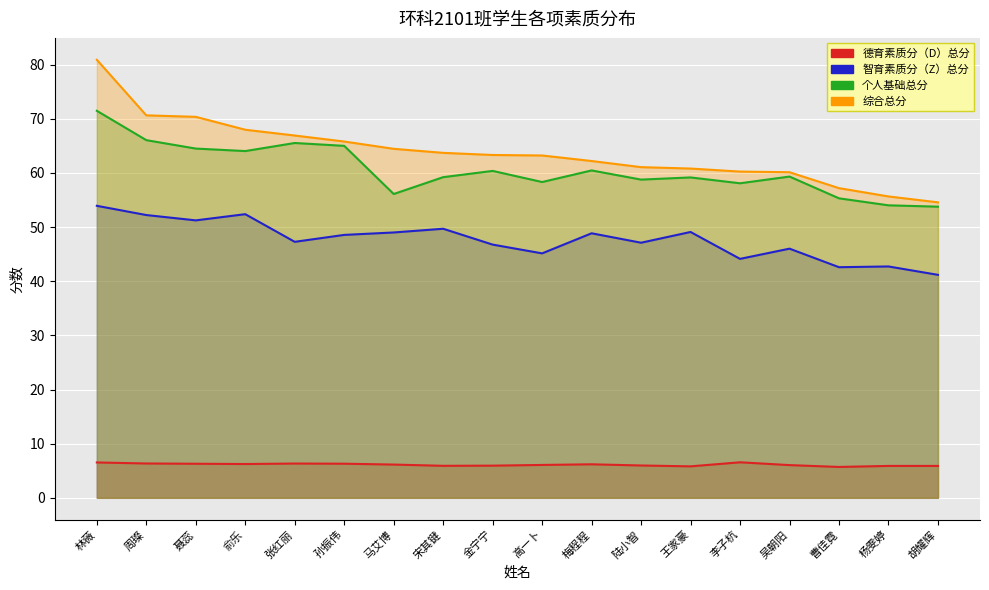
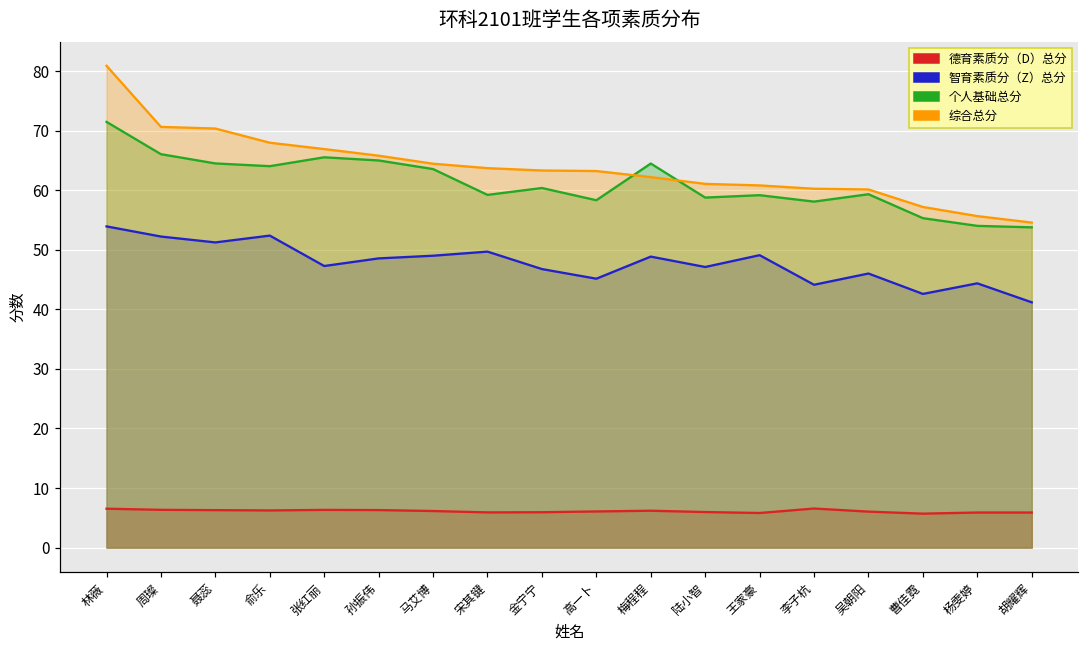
  {
    "智育素质分（Z）总分": {
      "林薇": 54,
      "周璨": 52,
      "聂蕊": 51,
      "俞乐": 52,
      "张红丽": 47,
      "孙振伟": 49,
      "马艾博": 49,
      "宋其键": 50,
      "金宁宁": 47,
      "高一卜": 45,
      "梅程程": 49,
      "陆小智": 47,
      "王家豪": 49,
      "李子杭": 44,
      "吴朝阳": 46,
      "曹佳霓": 43,
-     "杨雯婷": 43,
+     "杨雯婷": 44,
      "胡耀辉": 41
    },
    "个人基础总分": {
      "林薇": 71,
      "周璨": 66,
      "聂蕊": 64,
      "俞乐": 64,
      "张红丽": 66,
      "孙振伟": 65,
-     "马艾博": 56,
+     "马艾博": 64,
      "宋其键": 59,
      "金宁宁": 60,
      "高一卜": 58,
-     "梅程程": 60,
+     "梅程程": 64,
      "陆小智": 59,
      "王家豪": 59,
      "李子杭": 58,
      "吴朝阳": 59,
      "曹佳霓": 55,
      "杨雯婷": 54,
      "胡耀辉": 54
    }
  }
